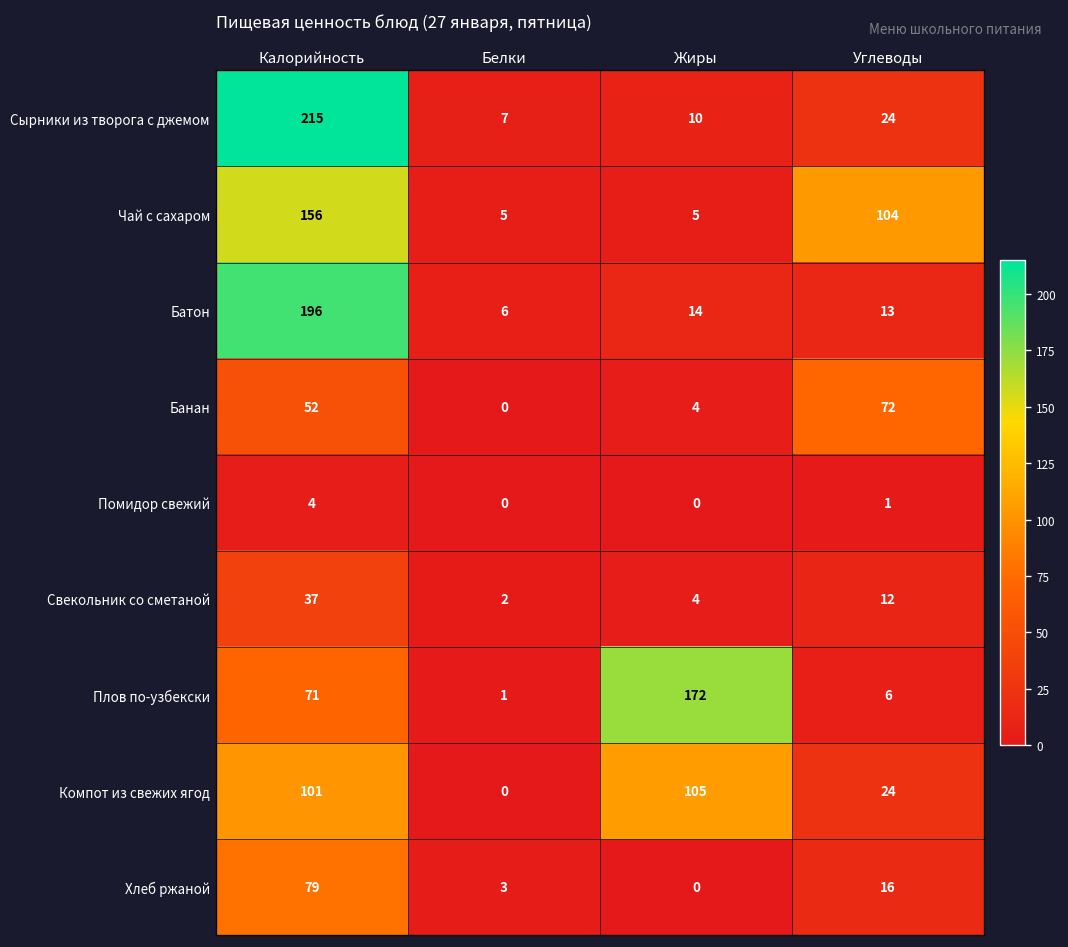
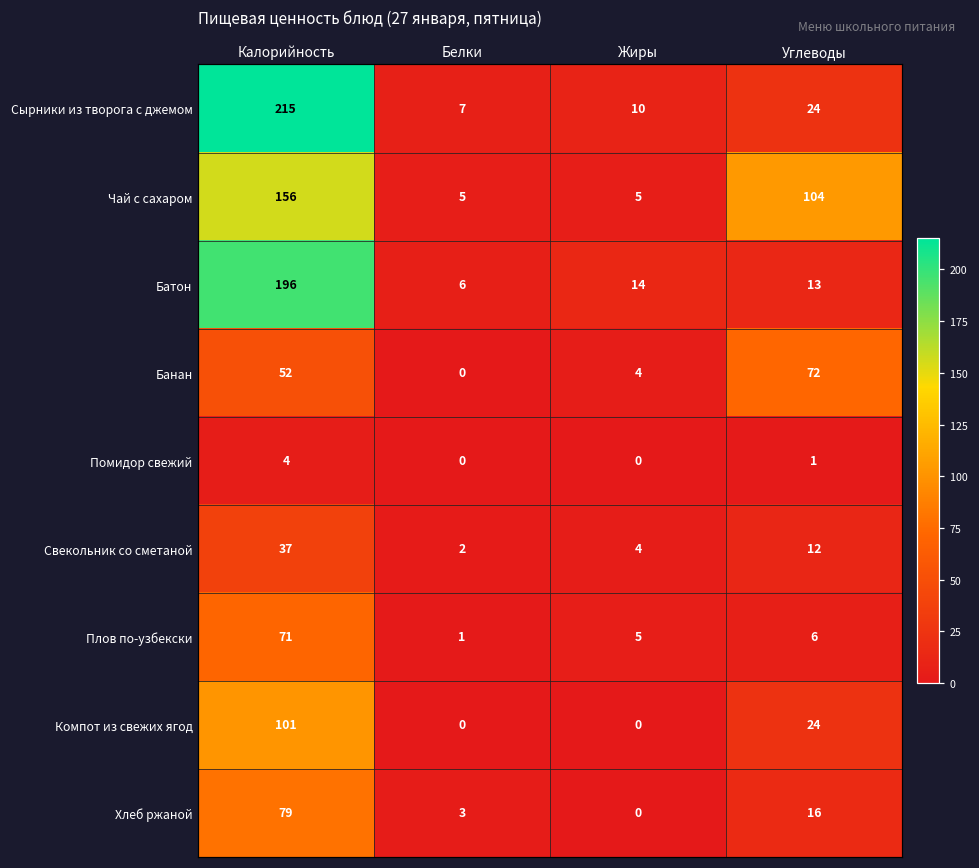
  {
    "Сырники из творога с джемом": {
      "Калорийность": 215,
      "Белки": 7,
      "Жиры": 10,
      "Углеводы": 24
    },
    "Чай с сахаром": {
      "Калорийность": 156,
      "Белки": 5,
      "Жиры": 5,
      "Углеводы": 104
    },
    "Батон": {
      "Калорийность": 196,
      "Белки": 6,
      "Жиры": 14,
      "Углеводы": 13
    },
    "Банан": {
      "Калорийность": 52,
      "Белки": 0,
      "Жиры": 4,
      "Углеводы": 72
    },
    "Помидор свежий": {
      "Калорийность": 4,
      "Белки": 0,
      "Жиры": 0,
      "Углеводы": 1
    },
    "Свекольник со сметаной": {
      "Калорийность": 37,
      "Белки": 2,
      "Жиры": 4,
      "Углеводы": 12
    },
    "Плов по-узбекски": {
      "Калорийность": 71,
      "Белки": 1,
-     "Жиры": 172,
+     "Жиры": 5,
      "Углеводы": 6
    },
    "Компот из свежих ягод": {
      "Калорийность": 101,
      "Белки": 0,
-     "Жиры": 105,
+     "Жиры": 0,
      "Углеводы": 24
    },
    "Хлеб ржаной": {
      "Калорийность": 79,
      "Белки": 3,
      "Жиры": 0,
      "Углеводы": 16
    }
  }
